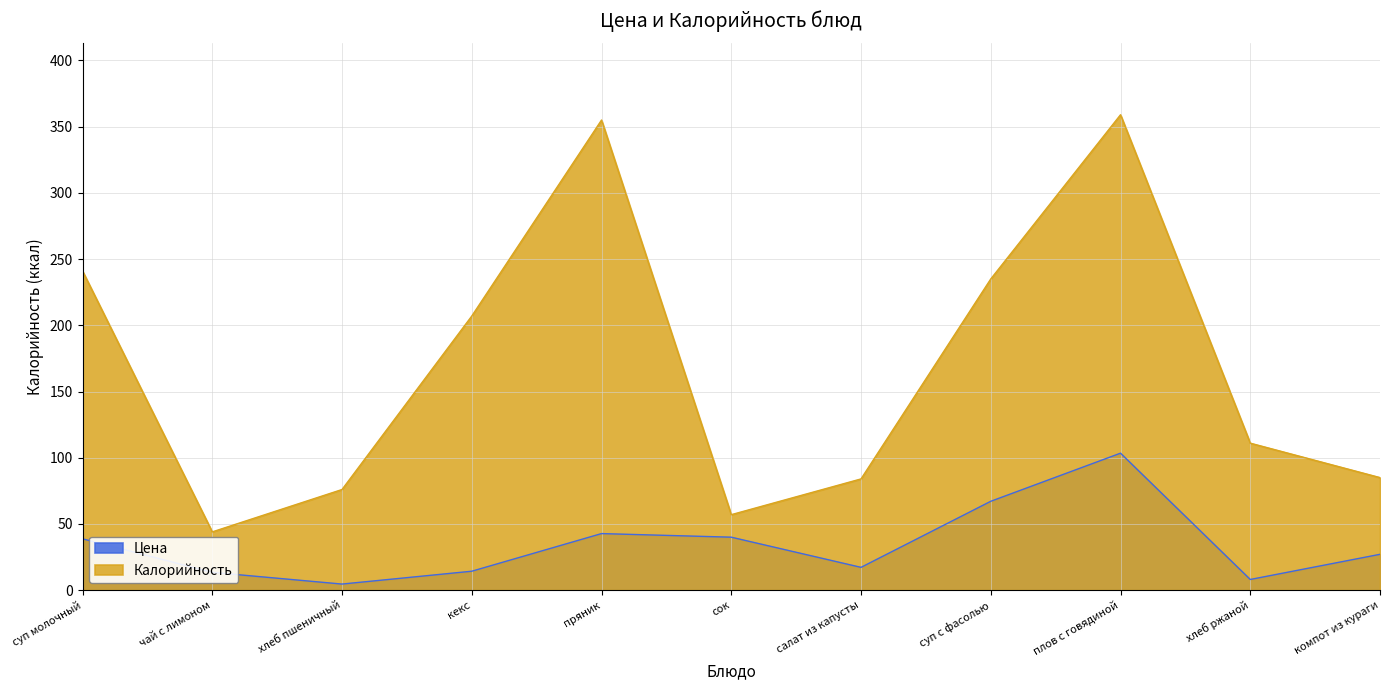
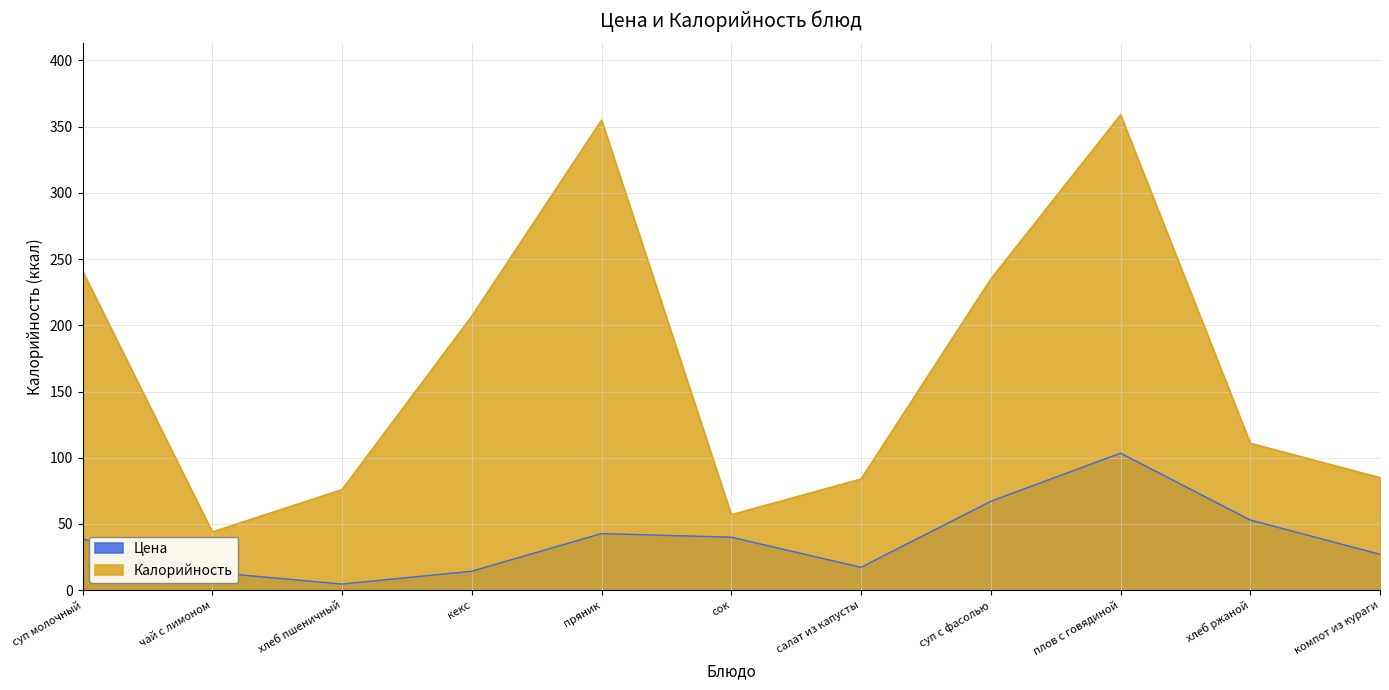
  {
    "Цена": {
      "суп молочный": 39,
      "хлеб пшеничный": 5,
      "кекс": 14,
      "пряник": 43,
      "сок": 40,
      "салат из капусты": 17,
      "суп с фасолью": 67,
      "плов с говядиной": 103,
-     "хлеб ржаной": 8,
+     "хлеб ржаной": 53,
      "компот из кураги": 27
    },
    "Калорийность": {
      "суп молочный": 241,
      "чай с лимоном": 44,
      "хлеб пшеничный": 76,
      "кекс": 207,
      "пряник": 355,
      "сок": 57,
      "салат из капусты": 84,
      "суп с фасолью": 235,
      "плов с говядиной": 359,
      "хлеб ржаной": 111,
      "компот из кураги": 85
    }
  }
